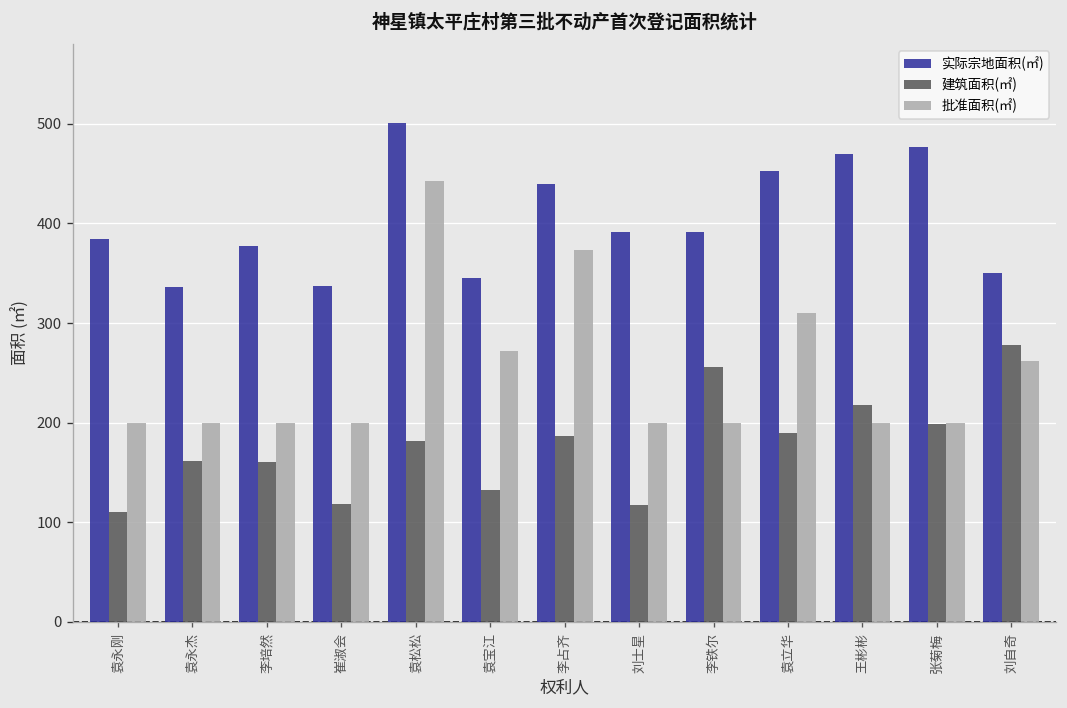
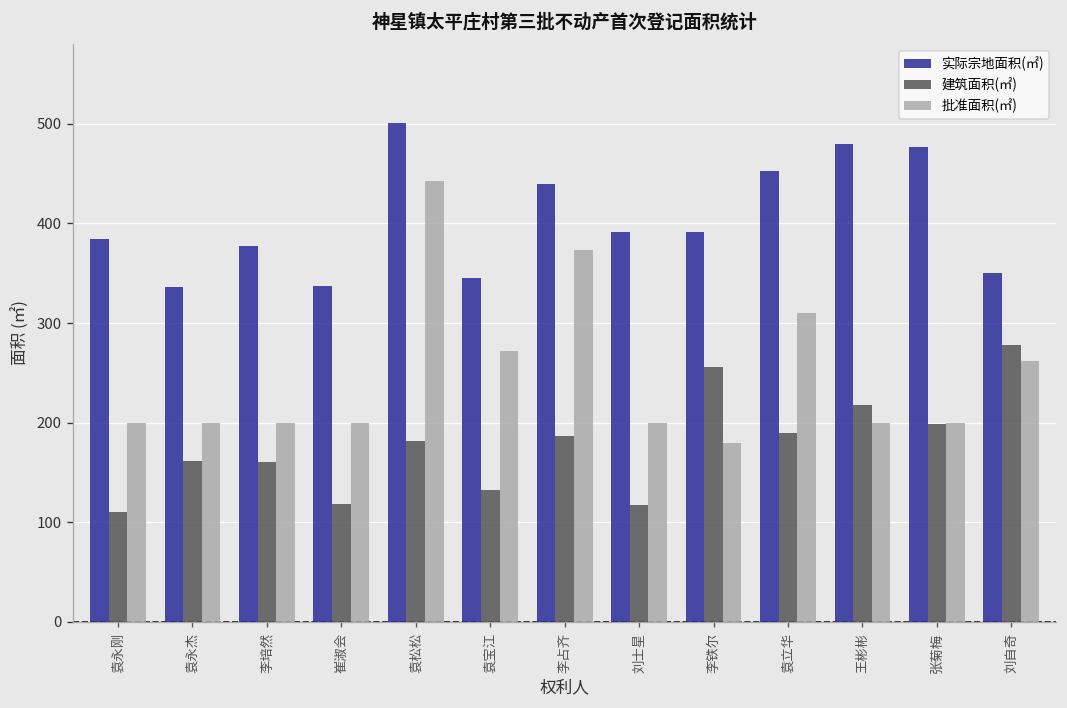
  {
    "实际宗地面积(㎡)": {
      "袁永刚": 380,
      "袁永杰": 340,
      "李培然": 380,
      "崔淑会": 340,
      "袁松松": 500,
      "袁宝江": 340,
      "李占齐": 440,
      "刘士星": 390,
      "李铁尔": 390,
      "袁立华": 450,
-     "王彬彬": 470,
+     "王彬彬": 480,
      "张菊梅": 480,
      "刘自奇": 350
    },
    "建筑面积(㎡)": {
      "袁永刚": 110,
      "袁永杰": 160,
      "李培然": 160,
      "崔淑会": 120,
      "袁松松": 180,
      "袁宝江": 130,
      "李占齐": 190,
      "刘士星": 120,
      "李铁尔": 260,
      "袁立华": 190,
      "王彬彬": 220,
      "张菊梅": 200,
      "刘自奇": 280
    },
    "批准面积(㎡)": {
      "袁永刚": 200,
      "袁永杰": 200,
      "李培然": 200,
      "崔淑会": 200,
      "袁松松": 440,
      "袁宝江": 270,
      "李占齐": 370,
      "刘士星": 200,
-     "李铁尔": 200,
+     "李铁尔": 180,
      "袁立华": 310,
      "王彬彬": 200,
      "张菊梅": 200,
      "刘自奇": 260
    }
  }
